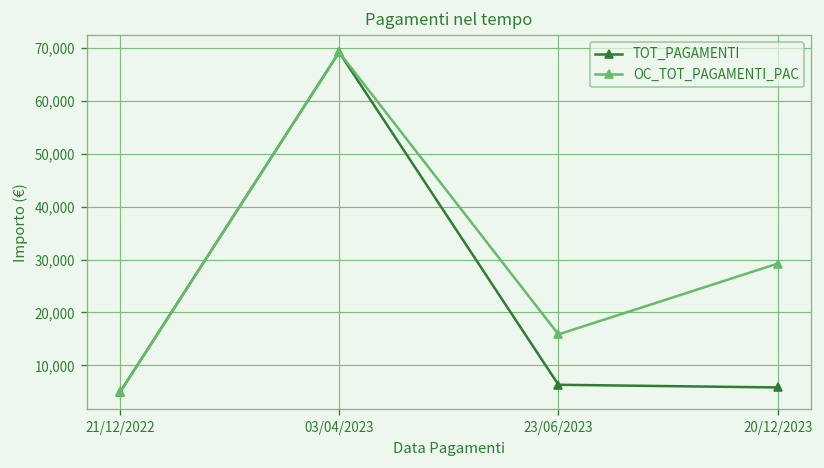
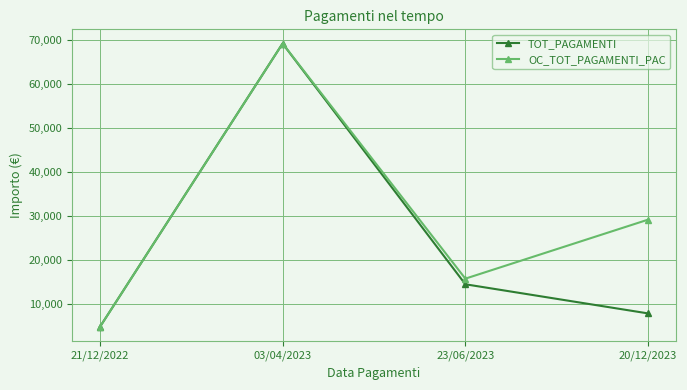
  {
    "TOT_PAGAMENTI": {
-     "23/06/2023": "6,000",
-     "20/12/2023": "6,000"
+     "23/06/2023": "15,000",
+     "20/12/2023": "8,000"
    },
    "OC_TOT_PAGAMENTI_PAC": {
      "23/06/2023": "16,000",
      "20/12/2023": "29,000"
    }
  }
